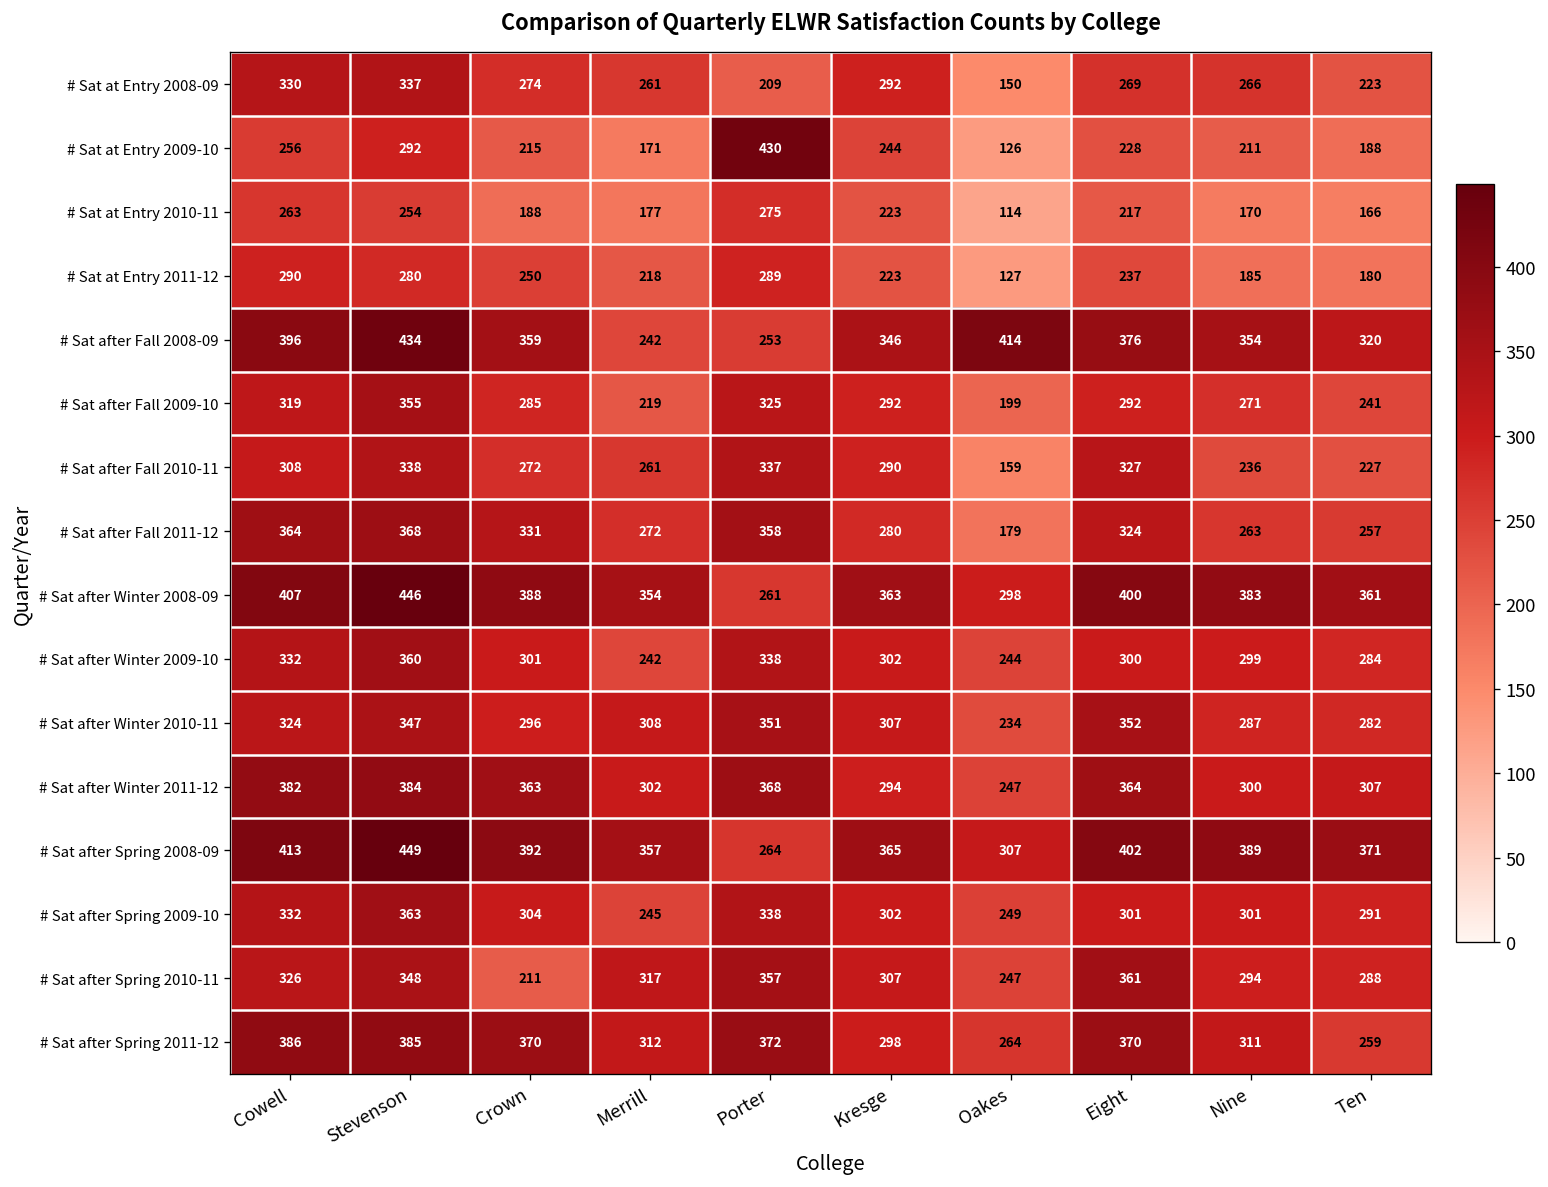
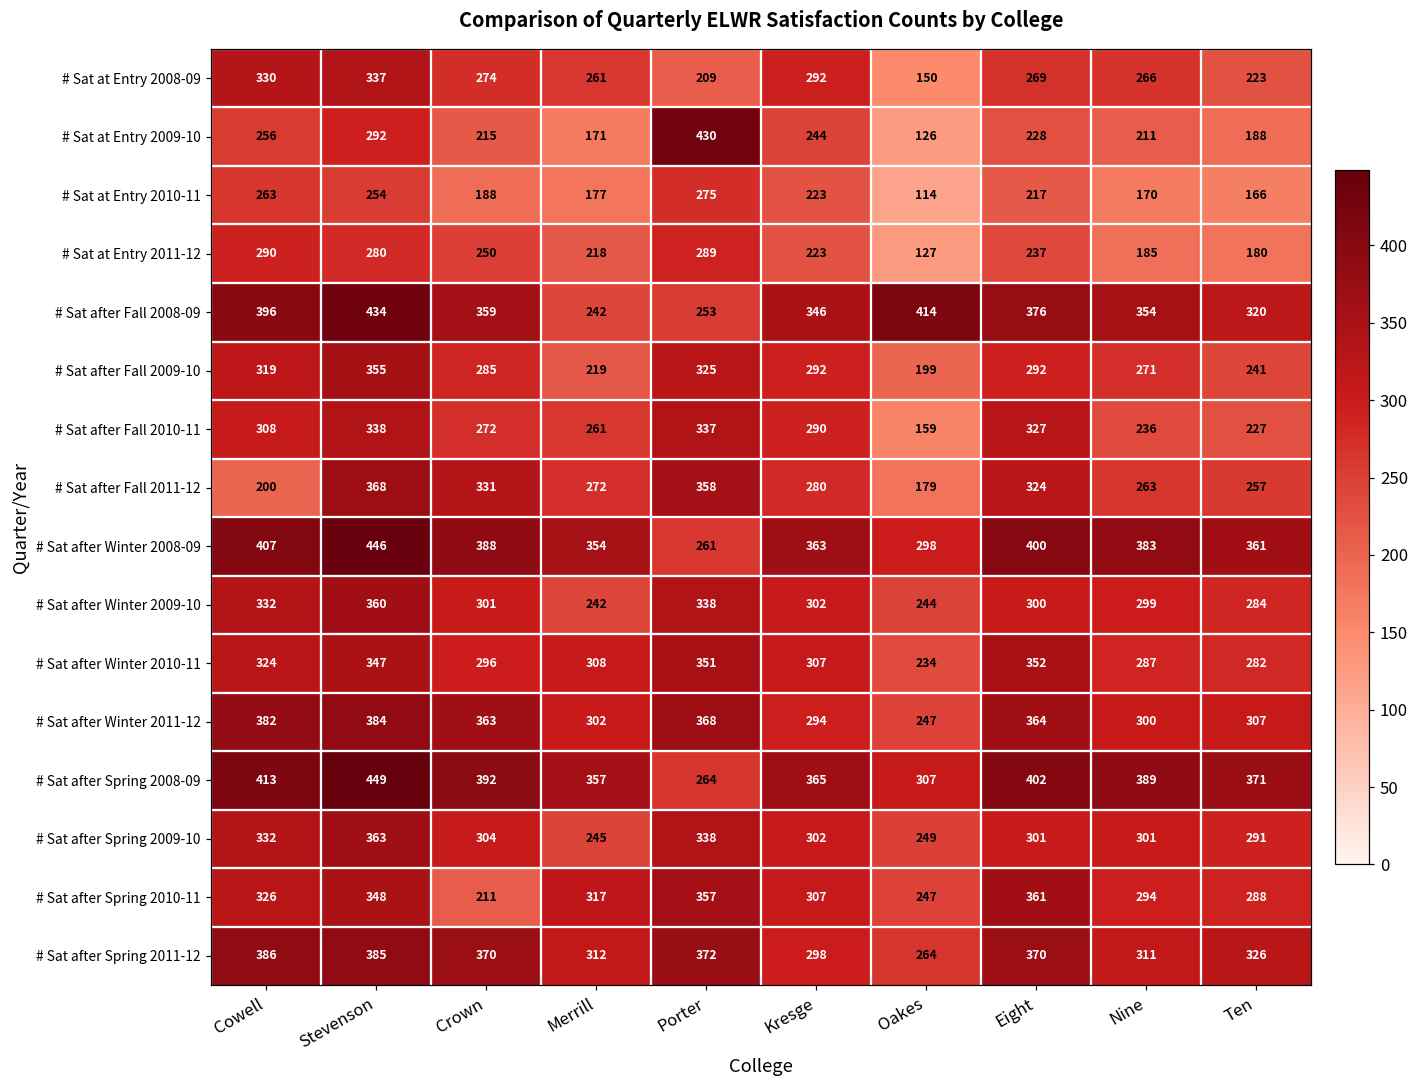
  {
    "# Sat at Entry 2008-09": {
      "Cowell": 330,
      "Stevenson": 337,
      "Crown": 274,
      "Merrill": 261,
      "Porter": 209,
      "Kresge": 292,
      "Oakes": 150,
      "Eight": 269,
      "Nine": 266,
      "Ten": 223
    },
    "# Sat at Entry 2009-10": {
      "Cowell": 256,
      "Stevenson": 292,
      "Crown": 215,
      "Merrill": 171,
      "Porter": 430,
      "Kresge": 244,
      "Oakes": 126,
      "Eight": 228,
      "Nine": 211,
      "Ten": 188
    },
    "# Sat at Entry 2010-11": {
      "Cowell": 263,
      "Stevenson": 254,
      "Crown": 188,
      "Merrill": 177,
      "Porter": 275,
      "Kresge": 223,
      "Oakes": 114,
      "Eight": 217,
      "Nine": 170,
      "Ten": 166
    },
    "# Sat at Entry 2011-12": {
      "Cowell": 290,
      "Stevenson": 280,
      "Crown": 250,
      "Merrill": 218,
      "Porter": 289,
      "Kresge": 223,
      "Oakes": 127,
      "Eight": 237,
      "Nine": 185,
      "Ten": 180
    },
    "# Sat after Fall 2008-09": {
      "Cowell": 396,
      "Stevenson": 434,
      "Crown": 359,
      "Merrill": 242,
      "Porter": 253,
      "Kresge": 346,
      "Oakes": 414,
      "Eight": 376,
      "Nine": 354,
      "Ten": 320
    },
    "# Sat after Fall 2009-10": {
      "Cowell": 319,
      "Stevenson": 355,
      "Crown": 285,
      "Merrill": 219,
      "Porter": 325,
      "Kresge": 292,
      "Oakes": 199,
      "Eight": 292,
      "Nine": 271,
      "Ten": 241
    },
    "# Sat after Fall 2010-11": {
      "Cowell": 308,
      "Stevenson": 338,
      "Crown": 272,
      "Merrill": 261,
      "Porter": 337,
      "Kresge": 290,
      "Oakes": 159,
      "Eight": 327,
      "Nine": 236,
      "Ten": 227
    },
    "# Sat after Fall 2011-12": {
-     "Cowell": 364,
+     "Cowell": 200,
      "Stevenson": 368,
      "Crown": 331,
      "Merrill": 272,
      "Porter": 358,
      "Kresge": 280,
      "Oakes": 179,
      "Eight": 324,
      "Nine": 263,
      "Ten": 257
    },
    "# Sat after Winter 2008-09": {
      "Cowell": 407,
      "Stevenson": 446,
      "Crown": 388,
      "Merrill": 354,
      "Porter": 261,
      "Kresge": 363,
      "Oakes": 298,
      "Eight": 400,
      "Nine": 383,
      "Ten": 361
    },
    "# Sat after Winter 2009-10": {
      "Cowell": 332,
      "Stevenson": 360,
      "Crown": 301,
      "Merrill": 242,
      "Porter": 338,
      "Kresge": 302,
      "Oakes": 244,
      "Eight": 300,
      "Nine": 299,
      "Ten": 284
    },
    "# Sat after Winter 2010-11": {
      "Cowell": 324,
      "Stevenson": 347,
      "Crown": 296,
      "Merrill": 308,
      "Porter": 351,
      "Kresge": 307,
      "Oakes": 234,
      "Eight": 352,
      "Nine": 287,
      "Ten": 282
    },
    "# Sat after Winter 2011-12": {
      "Cowell": 382,
      "Stevenson": 384,
      "Crown": 363,
      "Merrill": 302,
      "Porter": 368,
      "Kresge": 294,
      "Oakes": 247,
      "Eight": 364,
      "Nine": 300,
      "Ten": 307
    },
    "# Sat after Spring 2008-09": {
      "Cowell": 413,
      "Stevenson": 449,
      "Crown": 392,
      "Merrill": 357,
      "Porter": 264,
      "Kresge": 365,
      "Oakes": 307,
      "Eight": 402,
      "Nine": 389,
      "Ten": 371
    },
    "# Sat after Spring 2009-10": {
      "Cowell": 332,
      "Stevenson": 363,
      "Crown": 304,
      "Merrill": 245,
      "Porter": 338,
      "Kresge": 302,
      "Oakes": 249,
      "Eight": 301,
      "Nine": 301,
      "Ten": 291
    },
    "# Sat after Spring 2010-11": {
      "Cowell": 326,
      "Stevenson": 348,
      "Crown": 211,
      "Merrill": 317,
      "Porter": 357,
      "Kresge": 307,
      "Oakes": 247,
      "Eight": 361,
      "Nine": 294,
      "Ten": 288
    },
    "# Sat after Spring 2011-12": {
      "Cowell": 386,
      "Stevenson": 385,
      "Crown": 370,
      "Merrill": 312,
      "Porter": 372,
      "Kresge": 298,
      "Oakes": 264,
      "Eight": 370,
      "Nine": 311,
-     "Ten": 259
+     "Ten": 326
    }
  }
